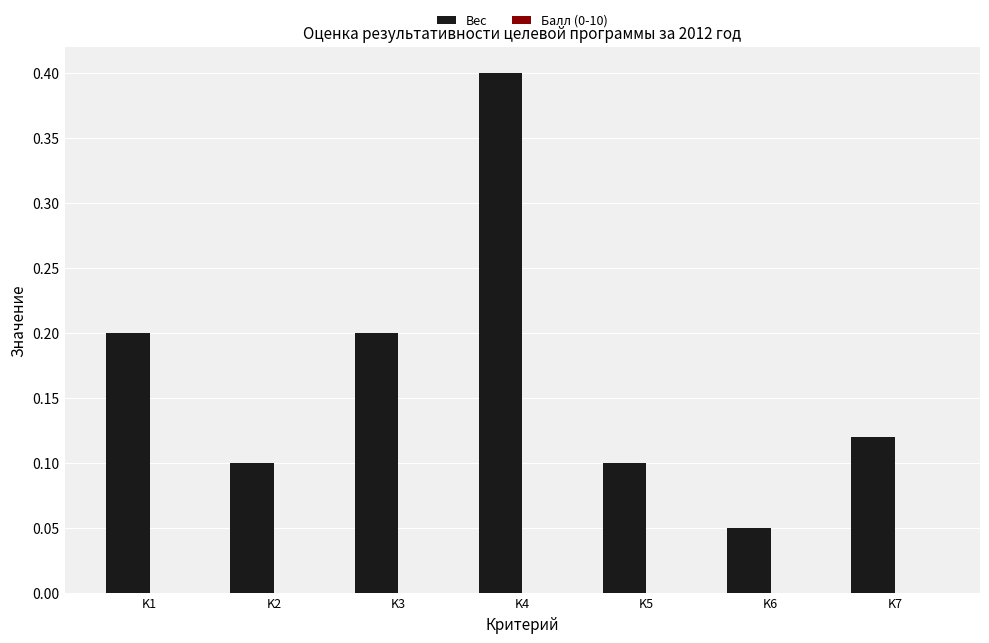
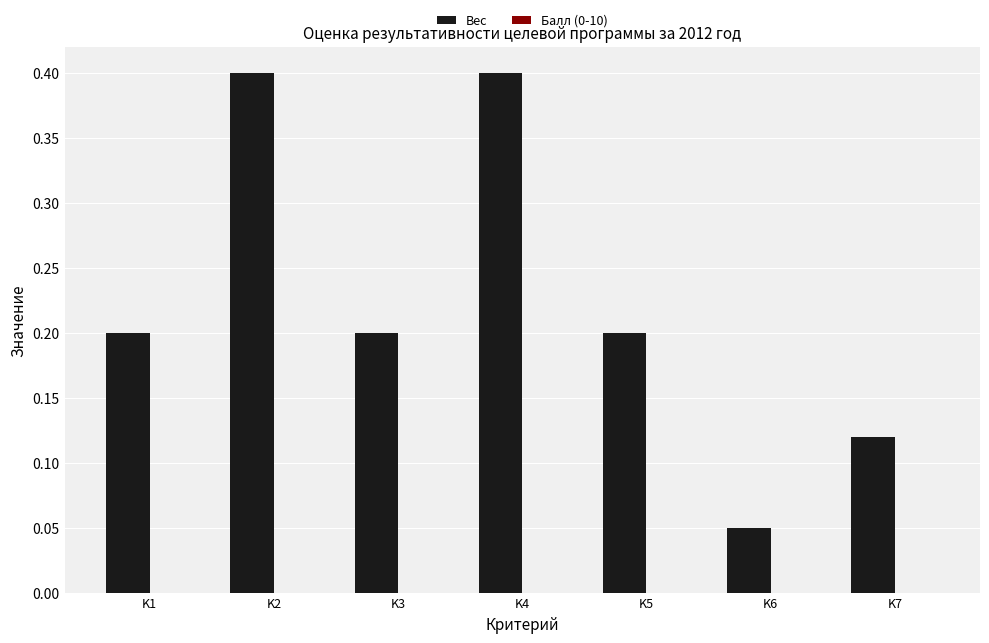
  {
    "Вес": {
      "K1": 0.2,
-     "K2": 0.1,
+     "K2": 0.4,
      "K3": 0.2,
      "K4": 0.4,
-     "K5": 0.1,
+     "K5": 0.2,
      "K6": 0.050,
      "K7": 0.120
    },
    "Балл (0-10)": {
      "K1": 0.0,
      "K2": 0.0,
      "K3": 0.0,
      "K4": 0.0,
      "K5": 0.0,
      "K6": 0.0,
      "K7": 0.0
    }
  }
